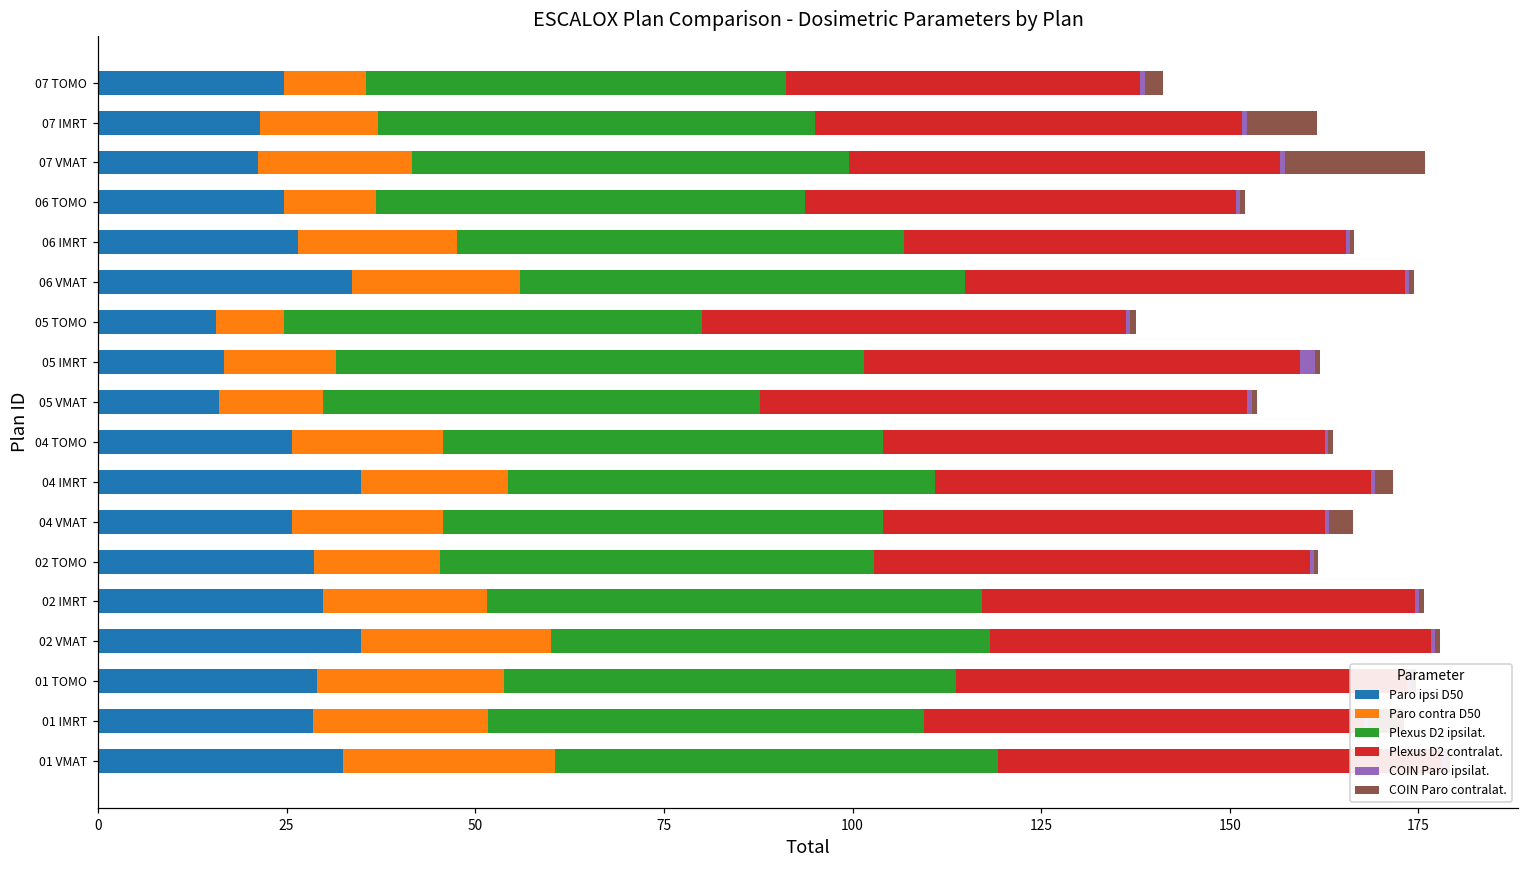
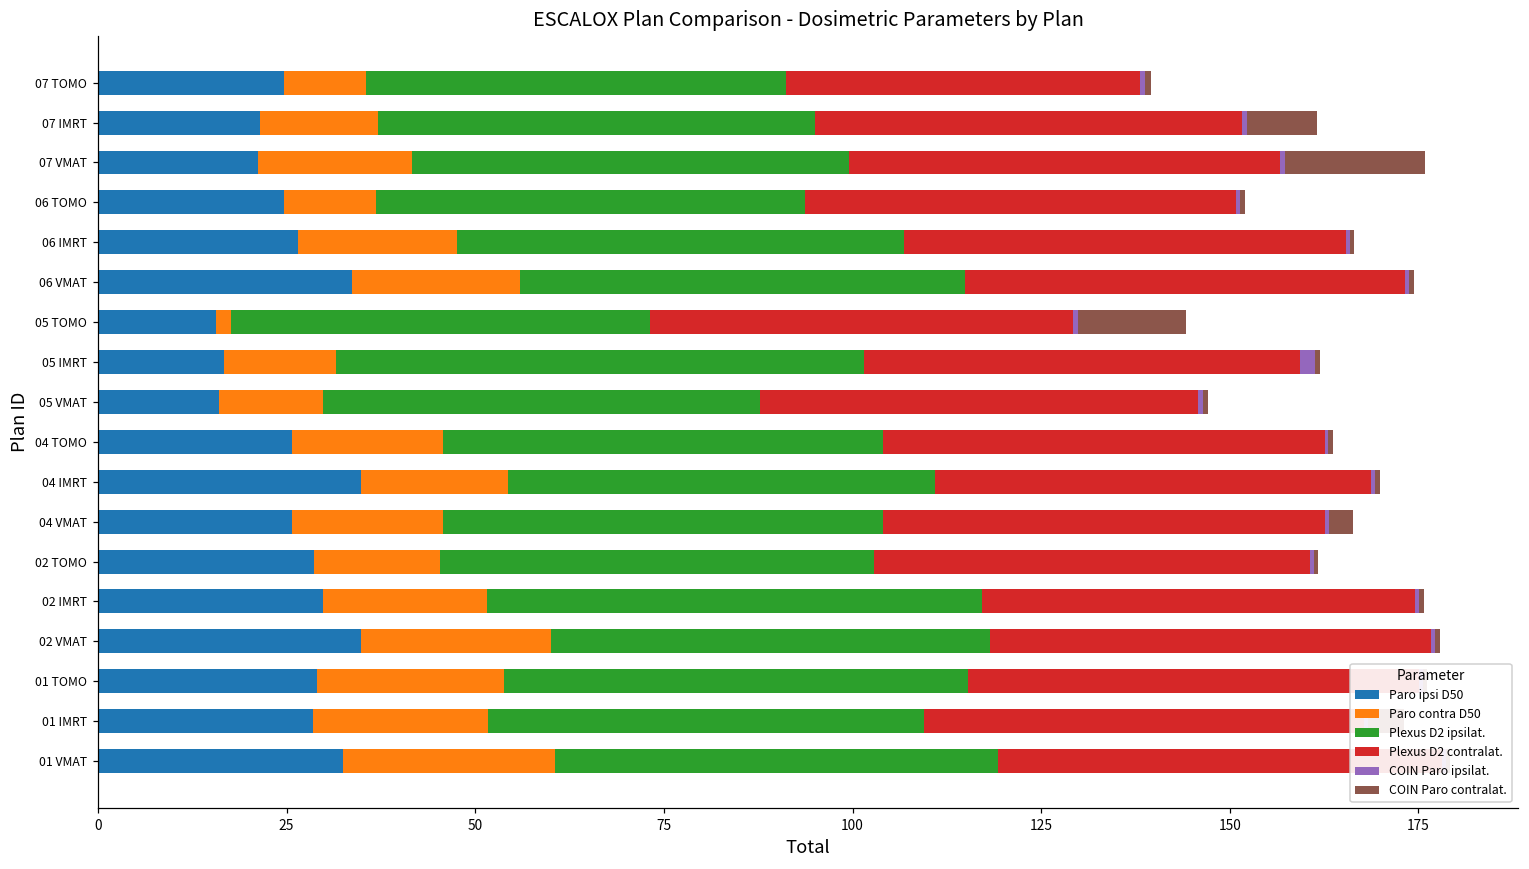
  {
    "Paro ipsi D50": {
      "07 TOMO": 25,
      "07 IMRT": 22,
      "07 VMAT": 21,
      "06 TOMO": 25,
      "06 IMRT": 27,
      "06 VMAT": 34,
      "05 TOMO": 16,
      "05 IMRT": 17,
      "05 VMAT": 16,
      "04 TOMO": 26,
      "04 IMRT": 35,
      "04 VMAT": 26,
      "02 TOMO": 29,
      "02 IMRT": 30,
      "02 VMAT": 35,
      "01 TOMO": 29,
      "01 IMRT": 28,
      "01 VMAT": 32
    },
    "Paro contra D50": {
      "07 TOMO": 11,
      "07 IMRT": 16,
      "07 VMAT": 20,
      "06 TOMO": 12,
      "06 IMRT": 21,
      "06 VMAT": 22,
-     "05 TOMO": 9,
+     "05 TOMO": 2,
      "05 IMRT": 15,
      "05 VMAT": 14,
      "04 TOMO": 20,
      "04 IMRT": 19,
      "04 VMAT": 20,
      "02 TOMO": 17,
      "02 IMRT": 22,
      "02 VMAT": 25,
      "01 TOMO": 25,
      "01 IMRT": 23,
      "01 VMAT": 28
    },
    "Plexus D2 ipsilat.": {
      "07 TOMO": 56,
      "07 IMRT": 58,
      "07 VMAT": 58,
      "06 TOMO": 57,
      "06 IMRT": 59,
      "06 VMAT": 59,
      "05 TOMO": 55,
      "05 IMRT": 70,
      "05 VMAT": 58,
      "04 TOMO": 58,
      "04 IMRT": 57,
      "04 VMAT": 58,
      "02 TOMO": 57,
      "02 IMRT": 66,
      "02 VMAT": 58,
-     "01 TOMO": 60,
+     "01 TOMO": 61,
      "01 IMRT": 58,
      "01 VMAT": 59
    },
    "Plexus D2 contralat.": {
      "07 TOMO": 47,
      "07 IMRT": 57,
      "07 VMAT": 57,
      "06 TOMO": 57,
      "06 IMRT": 58,
      "06 VMAT": 58,
      "05 TOMO": 56,
      "05 IMRT": 58,
-     "05 VMAT": 65,
+     "05 VMAT": 58,
      "04 TOMO": 59,
      "04 IMRT": 58,
      "04 VMAT": 59,
      "02 TOMO": 58,
      "02 IMRT": 57,
      "02 VMAT": 58
    },
    "COIN Paro ipsilat.": {
      "07 TOMO": 1,
      "07 IMRT": 1,
      "07 VMAT": 1,
      "06 TOMO": 0,
      "06 IMRT": 1,
      "06 VMAT": 0,
      "05 TOMO": 1,
      "05 IMRT": 2,
      "05 VMAT": 1,
      "04 TOMO": 0,
      "04 IMRT": 1,
      "04 VMAT": 1,
      "02 TOMO": 0,
      "02 IMRT": 1,
      "02 VMAT": 1
    },
    "COIN Paro contralat.": {
-     "07 TOMO": 2,
+     "07 TOMO": 1,
      "07 IMRT": 9,
      "07 VMAT": 19,
      "06 TOMO": 1,
      "06 IMRT": 1,
      "06 VMAT": 1,
-     "05 TOMO": 1,
+     "05 TOMO": 14,
      "05 IMRT": 1,
      "05 VMAT": 1,
      "04 TOMO": 1,
-     "04 IMRT": 2,
+     "04 IMRT": 1,
      "04 VMAT": 3,
      "02 TOMO": 1,
      "02 IMRT": 1,
      "02 VMAT": 1
    }
  }
